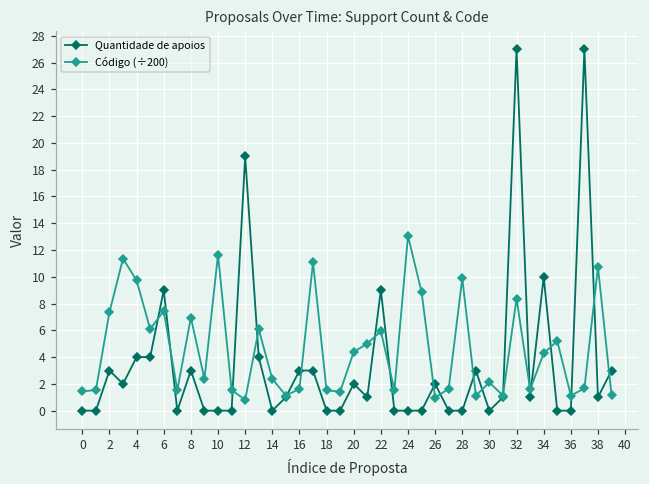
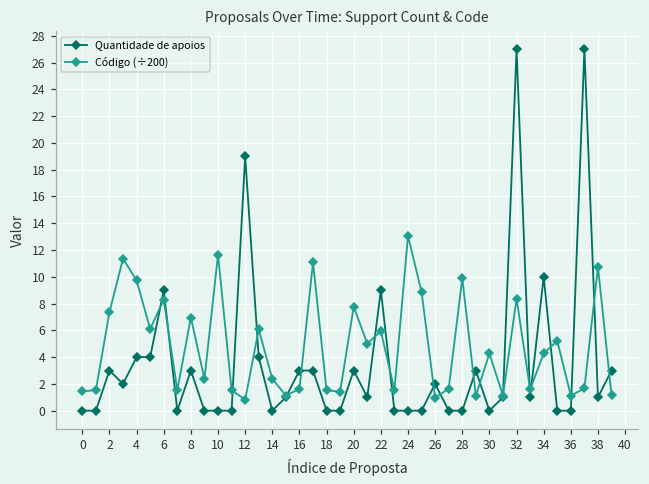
  {
    "Quantidade de apoios": {
      "0": 0,
      "2": 3,
      "4": 4,
      "6": 9,
      "8": 3,
      "10": 0,
      "12": 19,
      "14": 0,
      "16": 3,
      "18": 0,
-     "20": 2,
+     "20": 3,
      "22": 9,
      "24": 0,
      "26": 2,
      "28": 0,
      "30": 0,
      "32": 27,
      "34": 10,
      "36": 0,
      "38": 1
    },
    "Código (÷200)": {
      "0": 1.4,
      "2": 7.4,
      "4": 9.7,
-     "6": 7.5,
+     "6": 8.3,
      "8": 7.0,
      "10": 11.7,
      "12": 0.8,
      "14": 2.4,
      "16": 1.6,
      "18": 1.5,
-     "20": 4.4,
+     "20": 7.8,
      "22": 5.9,
      "24": 13.1,
      "26": 1.0,
      "28": 9.9,
-     "30": 2.1,
+     "30": 4.3,
      "32": 8.4,
      "34": 4.3,
      "36": 1.1,
      "38": 10.7
    }
  }
